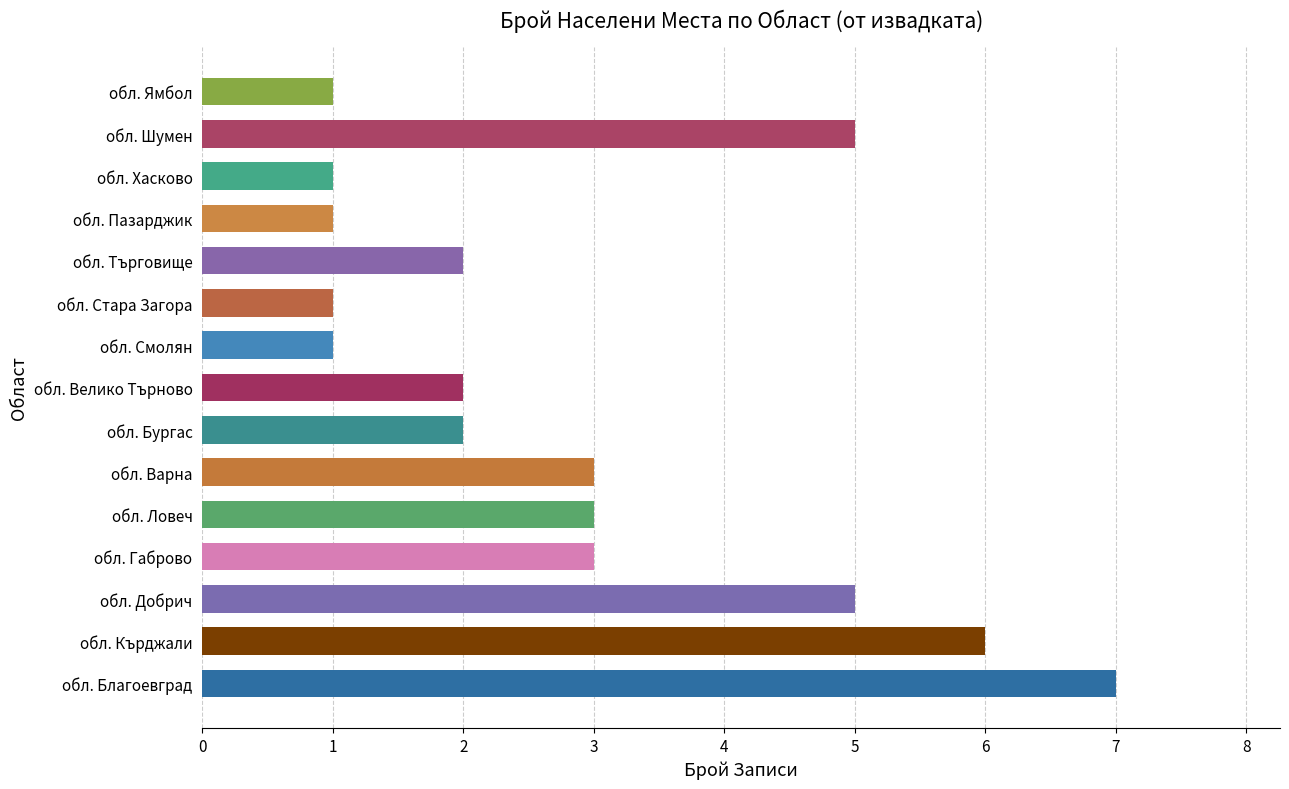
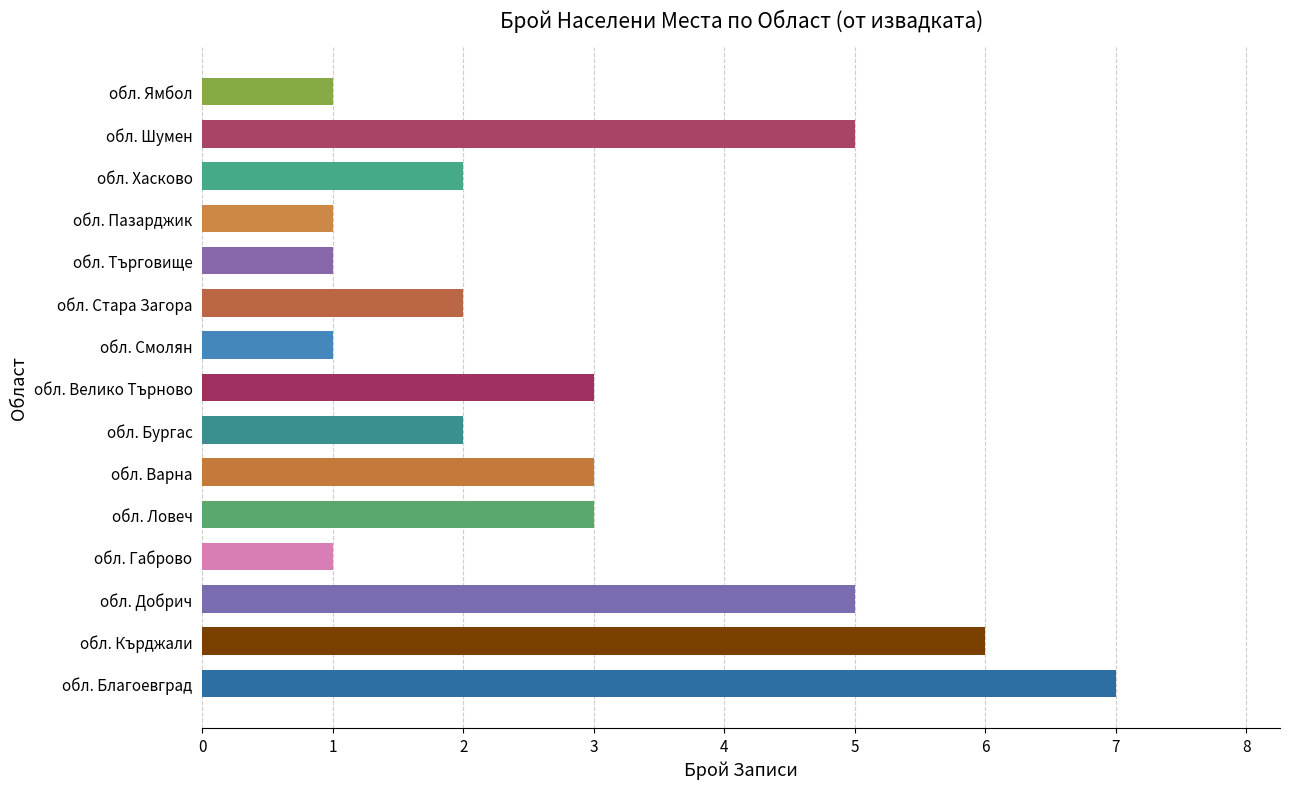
  {
    "обл. Ямбол": 1,
    "обл. Шумен": 5,
-   "обл. Хасково": 1,
+   "обл. Хасково": 2,
    "обл. Пазарджик": 1,
-   "обл. Търговище": 2,
-   "обл. Стара Загора": 1,
+   "обл. Търговище": 1,
+   "обл. Стара Загора": 2,
    "обл. Смолян": 1,
-   "обл. Велико Търново": 2,
+   "обл. Велико Търново": 3,
    "обл. Бургас": 2,
    "обл. Варна": 3,
    "обл. Ловеч": 3,
-   "обл. Габрово": 3,
+   "обл. Габрово": 1,
    "обл. Добрич": 5,
    "обл. Кърджали": 6,
    "обл. Благоевград": 7
  }
